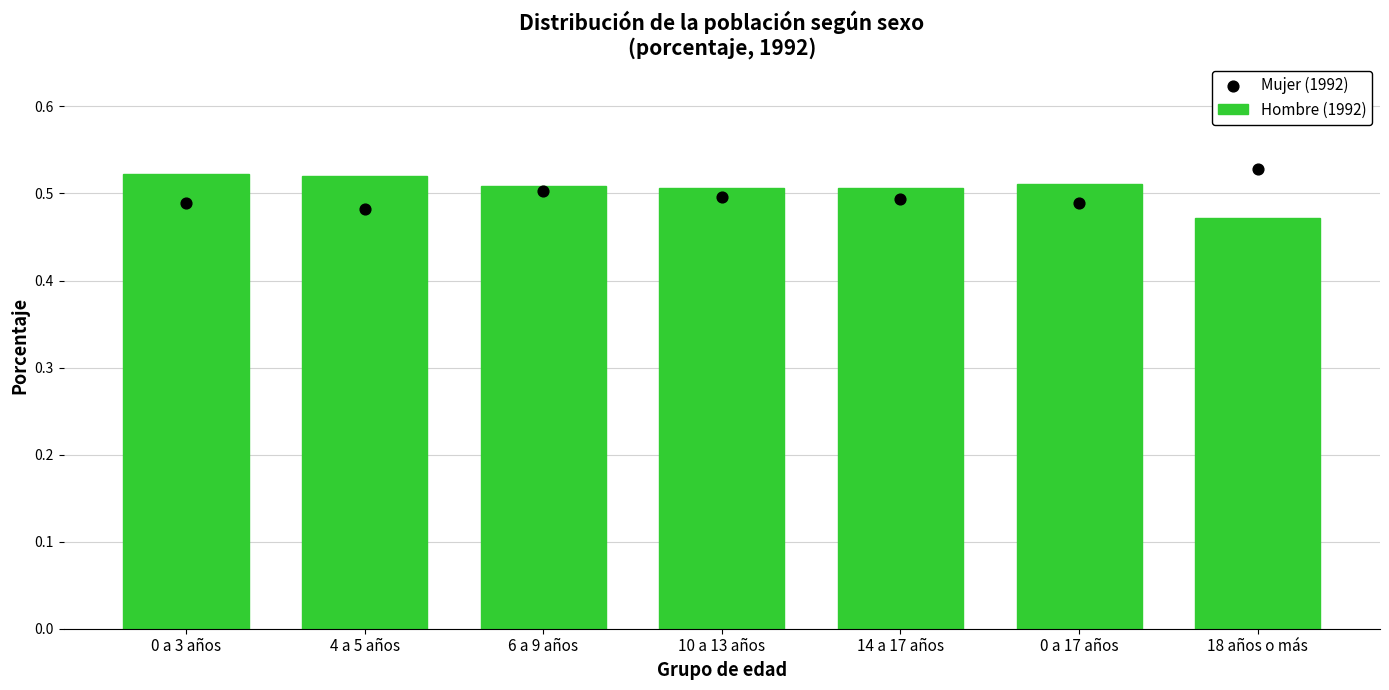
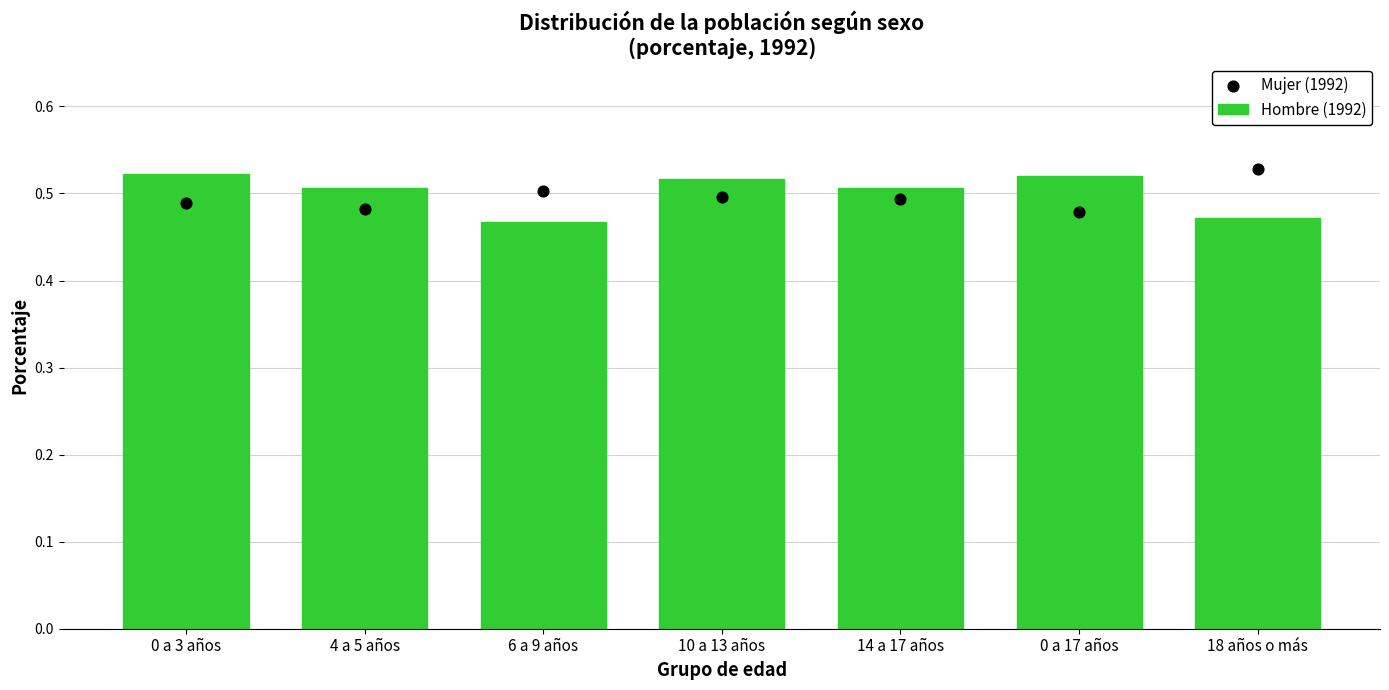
  {
    "Hombre (1992)": {
      "0 a 3 años": 0.52,
-     "4 a 5 años": 0.52,
-     "6 a 9 años": 0.51,
-     "10 a 13 años": 0.51,
+     "4 a 5 años": 0.51,
+     "6 a 9 años": 0.47,
+     "10 a 13 años": 0.52,
      "14 a 17 años": 0.51,
-     "0 a 17 años": 0.51,
+     "0 a 17 años": 0.52,
      "18 años o más": 0.47
    },
    "Mujer (1992)": {
-     "0 a 17 años": 0.49
+     "0 a 17 años": 0.48
    }
  }
